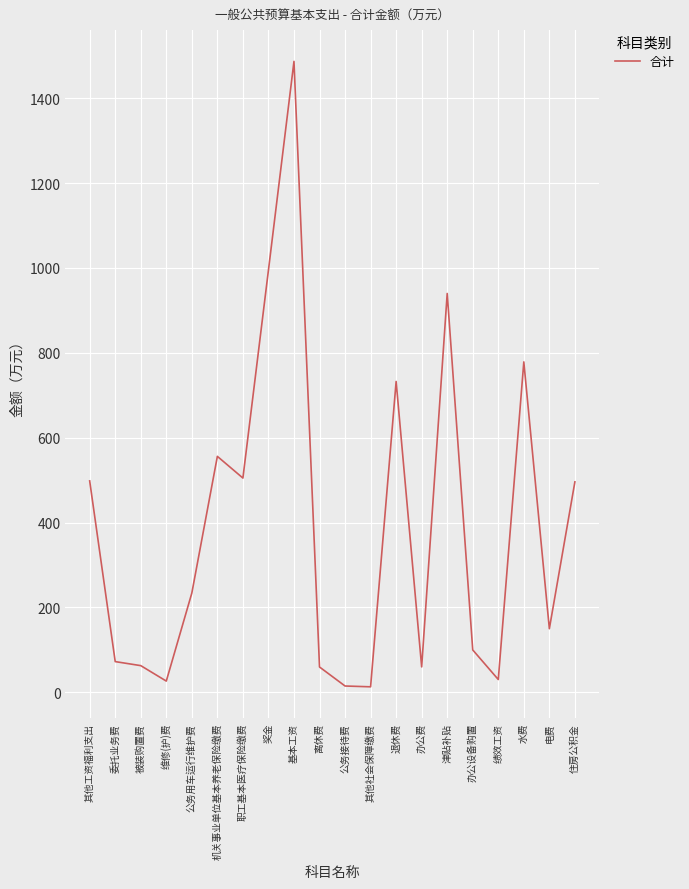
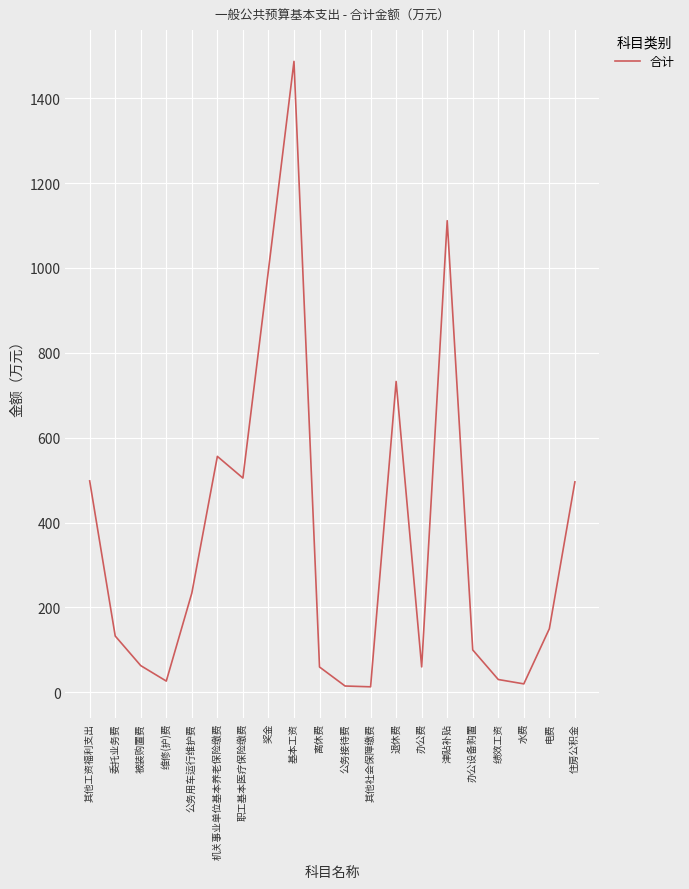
  {
    "其他工资福利支出": 500,
-   "委托业务费": 70,
+   "委托业务费": 130,
    "被装购置费": 60,
    "维修(护)费": 30,
    "公务用车运行维护费": 230,
    "机关事业单位基本养老保险缴费": 560,
    "职工基本医疗保险缴费": 510,
    "奖金": 990,
    "基本工资": 1490,
    "离休费": 60,
    "公务接待费": 20,
    "其他社会保障缴费": 10,
    "退休费": 730,
    "办公费": 60,
-   "津贴补贴": 940,
+   "津贴补贴": 1110,
    "办公设备购置": 100,
    "绩效工资": 30,
-   "水费": 780,
+   "水费": 20,
    "电费": 150,
    "住房公积金": 500
  }
